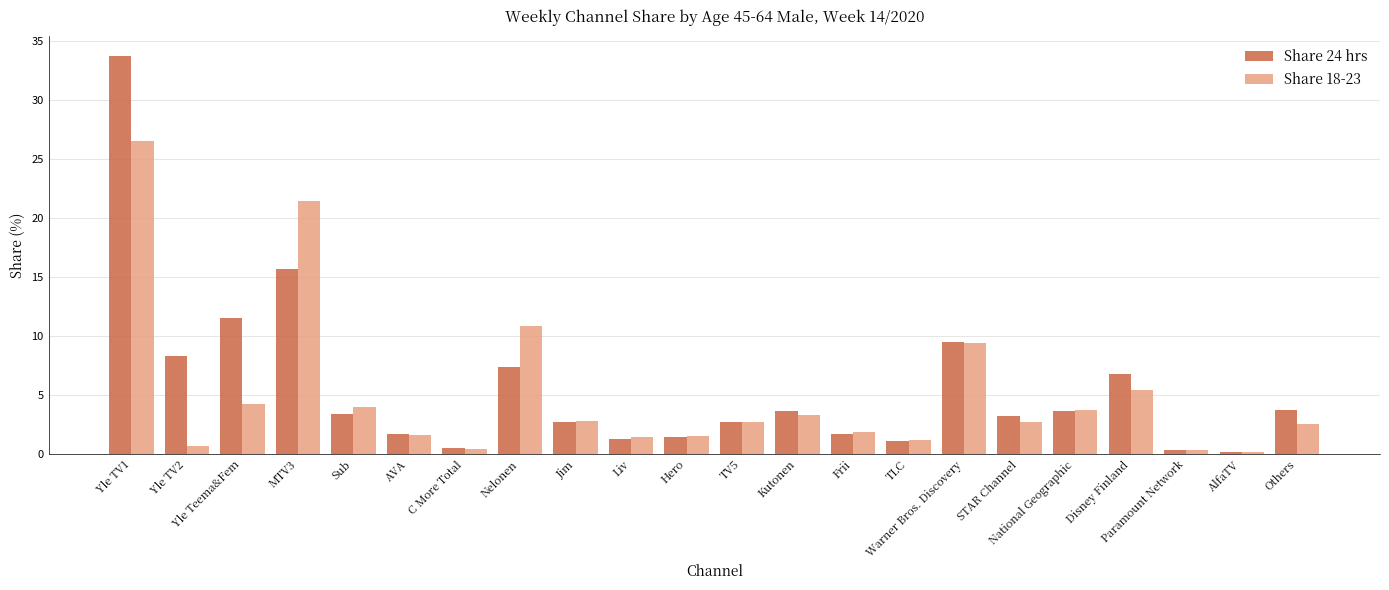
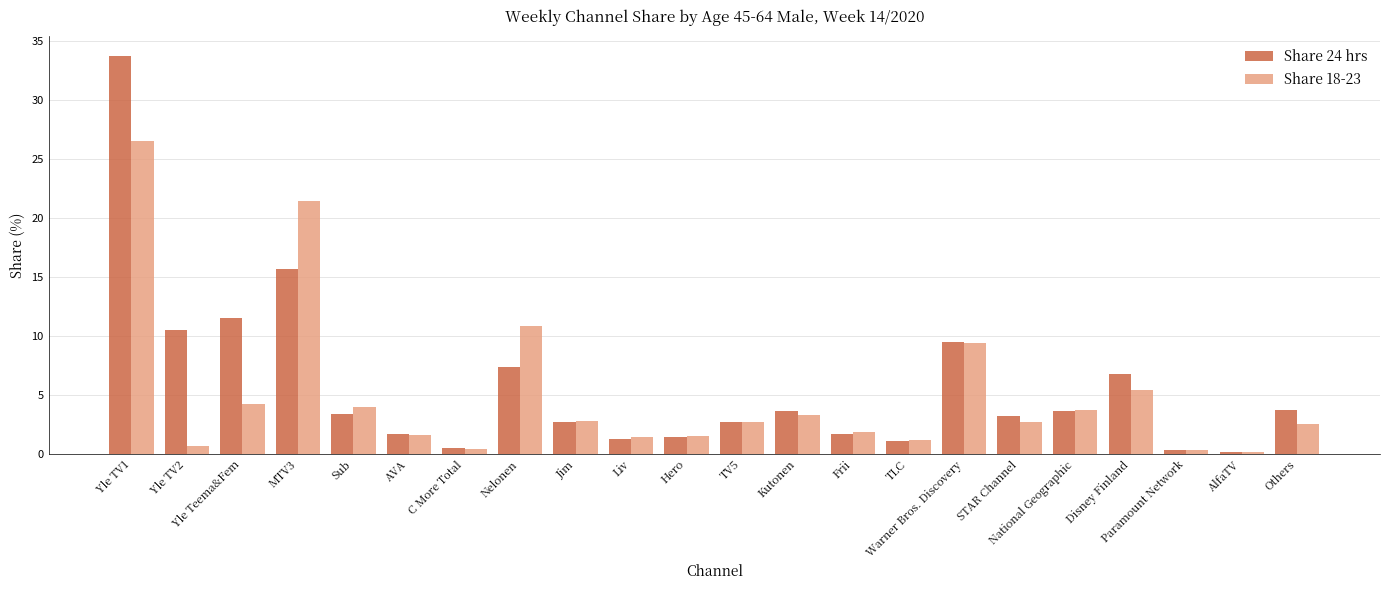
  {
    "Share 24 hrs": {
      "Yle TV1": 33.7,
-     "Yle TV2": 8.3,
+     "Yle TV2": 10.5,
      "Yle Teema&Fem": 11.5,
      "MTV3": 15.7,
      "Sub": 3.4,
      "AVA": 1.7,
      "C More Total": 0.5,
      "Nelonen": 7.4,
      "Jim": 2.7,
      "Liv": 1.3,
      "Hero": 1.4,
      "TV5": 2.7,
      "Kutonen": 3.6,
      "Frii": 1.7,
      "TLC": 1.1,
      "Warner Bros. Discovery": 9.5,
      "STAR Channel": 3.2,
      "National Geographic": 3.6,
      "Disney Finland": 6.8,
      "Paramount Network": 0.3,
      "Others": 3.7
    },
    "Share 18-23": {
      "Yle TV1": 26.5,
      "Yle TV2": 0.7,
      "Yle Teema&Fem": 4.2,
      "MTV3": 21.4,
      "Sub": 4.0,
      "AVA": 1.6,
      "C More Total": 0.4,
      "Nelonen": 10.8,
      "Jim": 2.8,
      "Liv": 1.4,
      "Hero": 1.5,
      "TV5": 2.7,
      "Kutonen": 3.3,
      "Frii": 1.9,
      "TLC": 1.2,
      "Warner Bros. Discovery": 9.4,
      "STAR Channel": 2.7,
      "National Geographic": 3.7,
      "Disney Finland": 5.4,
      "Paramount Network": 0.3,
      "Others": 2.5
    }
  }
